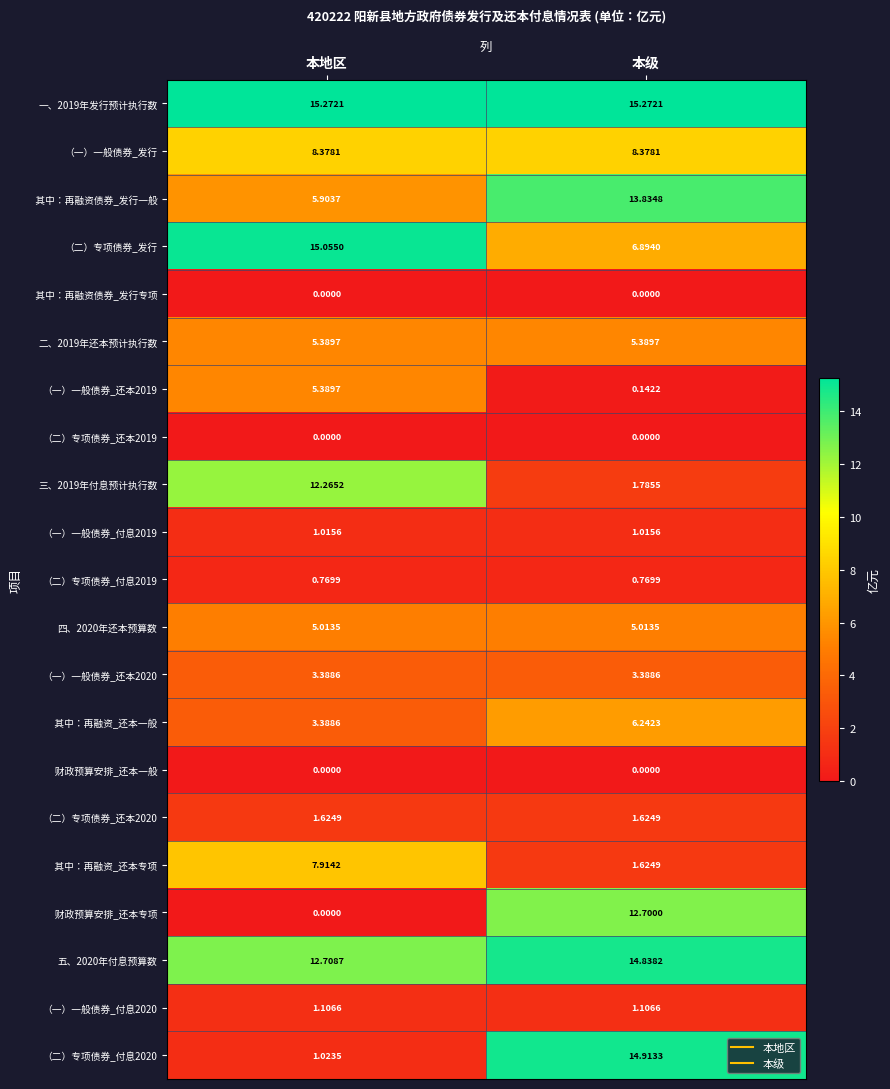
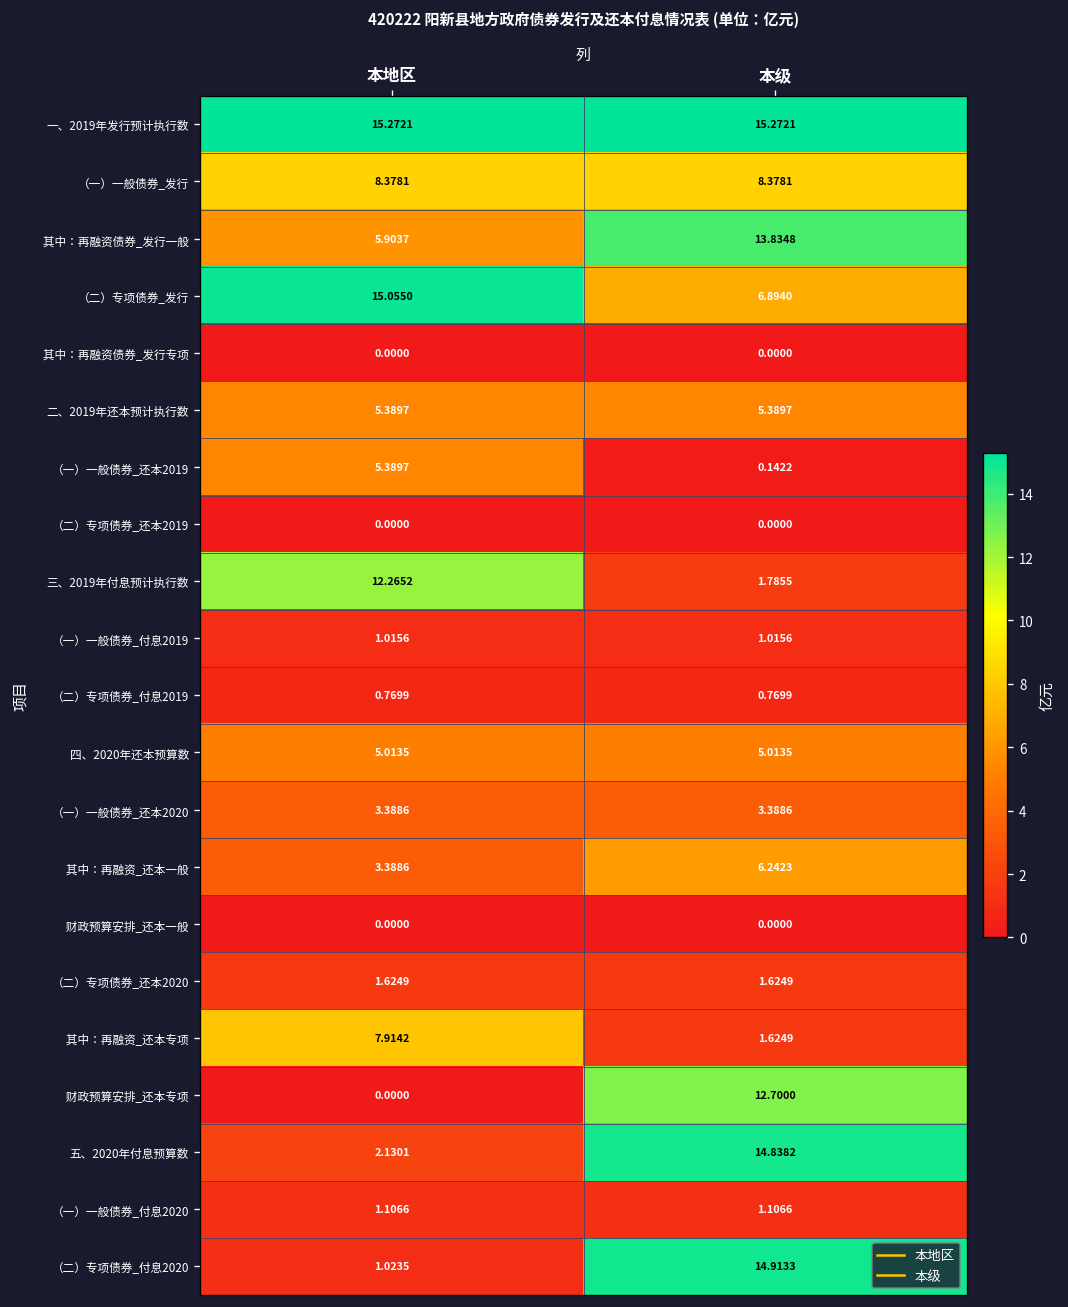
  {
    "一、2019年发行预计执行数": {
      "本地区": 15.2721,
      "本级": 15.2721
    },
    "（一）一般债券_发行": {
      "本地区": 8.3781,
      "本级": 8.3781
    },
    "其中：再融资债券_发行一般": {
      "本地区": 5.9037,
      "本级": 13.8348
    },
    "（二）专项债券_发行": {
      "本地区": 15.0550,
      "本级": 6.8940
    },
    "其中：再融资债券_发行专项": {
      "本地区": 0.0000,
      "本级": 0.0000
    },
    "二、2019年还本预计执行数": {
      "本地区": 5.3897,
      "本级": 5.3897
    },
    "（一）一般债券_还本2019": {
      "本地区": 5.3897,
      "本级": 0.1422
    },
    "（二）专项债券_还本2019": {
      "本地区": 0.0000,
      "本级": 0.0000
    },
    "三、2019年付息预计执行数": {
      "本地区": 12.2652,
      "本级": 1.7855
    },
    "（一）一般债券_付息2019": {
      "本地区": 1.0156,
      "本级": 1.0156
    },
    "（二）专项债券_付息2019": {
      "本地区": 0.7699,
      "本级": 0.7699
    },
    "四、2020年还本预算数": {
      "本地区": 5.0135,
      "本级": 5.0135
    },
    "（一）一般债券_还本2020": {
      "本地区": 3.3886,
      "本级": 3.3886
    },
    "其中：再融资_还本一般": {
      "本地区": 3.3886,
      "本级": 6.2423
    },
    "财政预算安排_还本一般": {
      "本地区": 0.0000,
      "本级": 0.0000
    },
    "（二）专项债券_还本2020": {
      "本地区": 1.6249,
      "本级": 1.6249
    },
    "其中：再融资_还本专项": {
      "本地区": 7.9142,
      "本级": 1.6249
    },
    "财政预算安排_还本专项": {
      "本地区": 0.0000,
      "本级": 12.7000
    },
    "五、2020年付息预算数": {
-     "本地区": 12.7087,
+     "本地区": 2.1301,
      "本级": 14.8382
    },
    "（一）一般债券_付息2020": {
      "本地区": 1.1066,
      "本级": 1.1066
    },
    "（二）专项债券_付息2020": {
      "本地区": 1.0235,
      "本级": 14.9133
    }
  }
